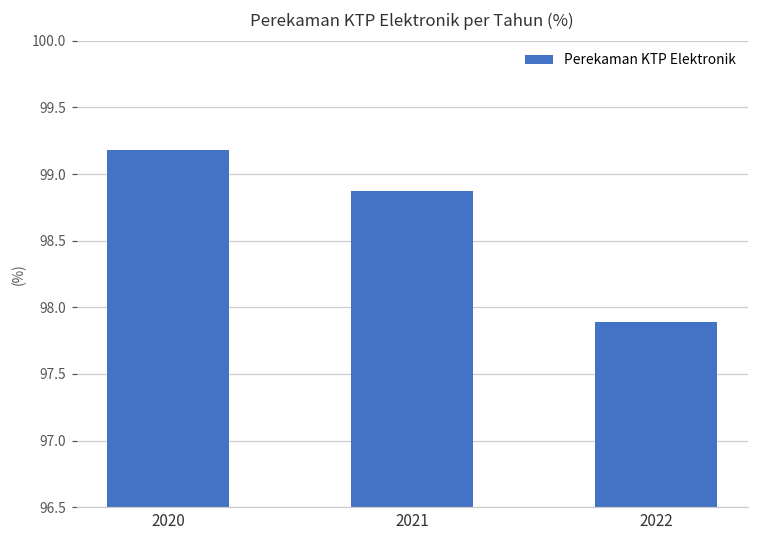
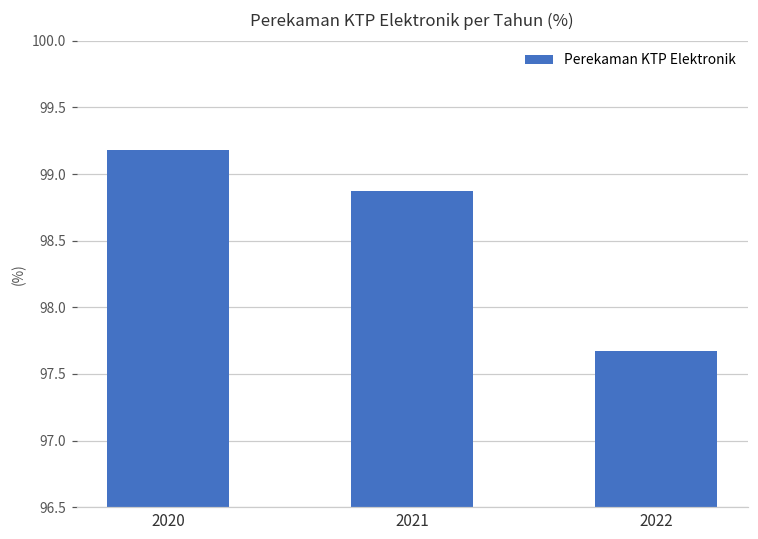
  {
    "2020": 99.18,
    "2021": 98.87,
-   "2022": 97.89
+   "2022": 97.67
  }
